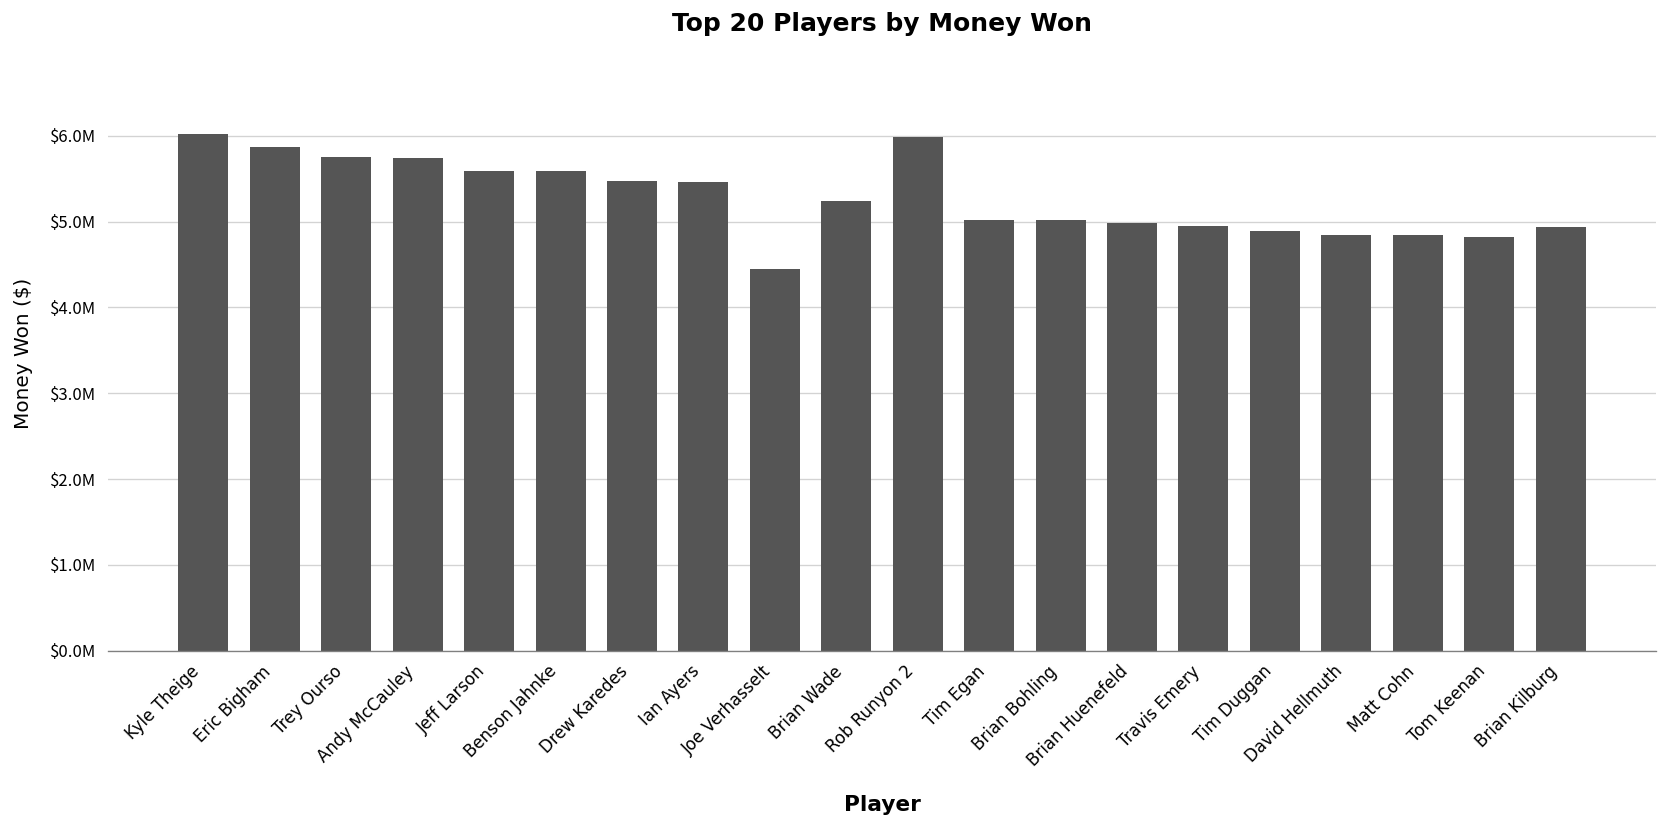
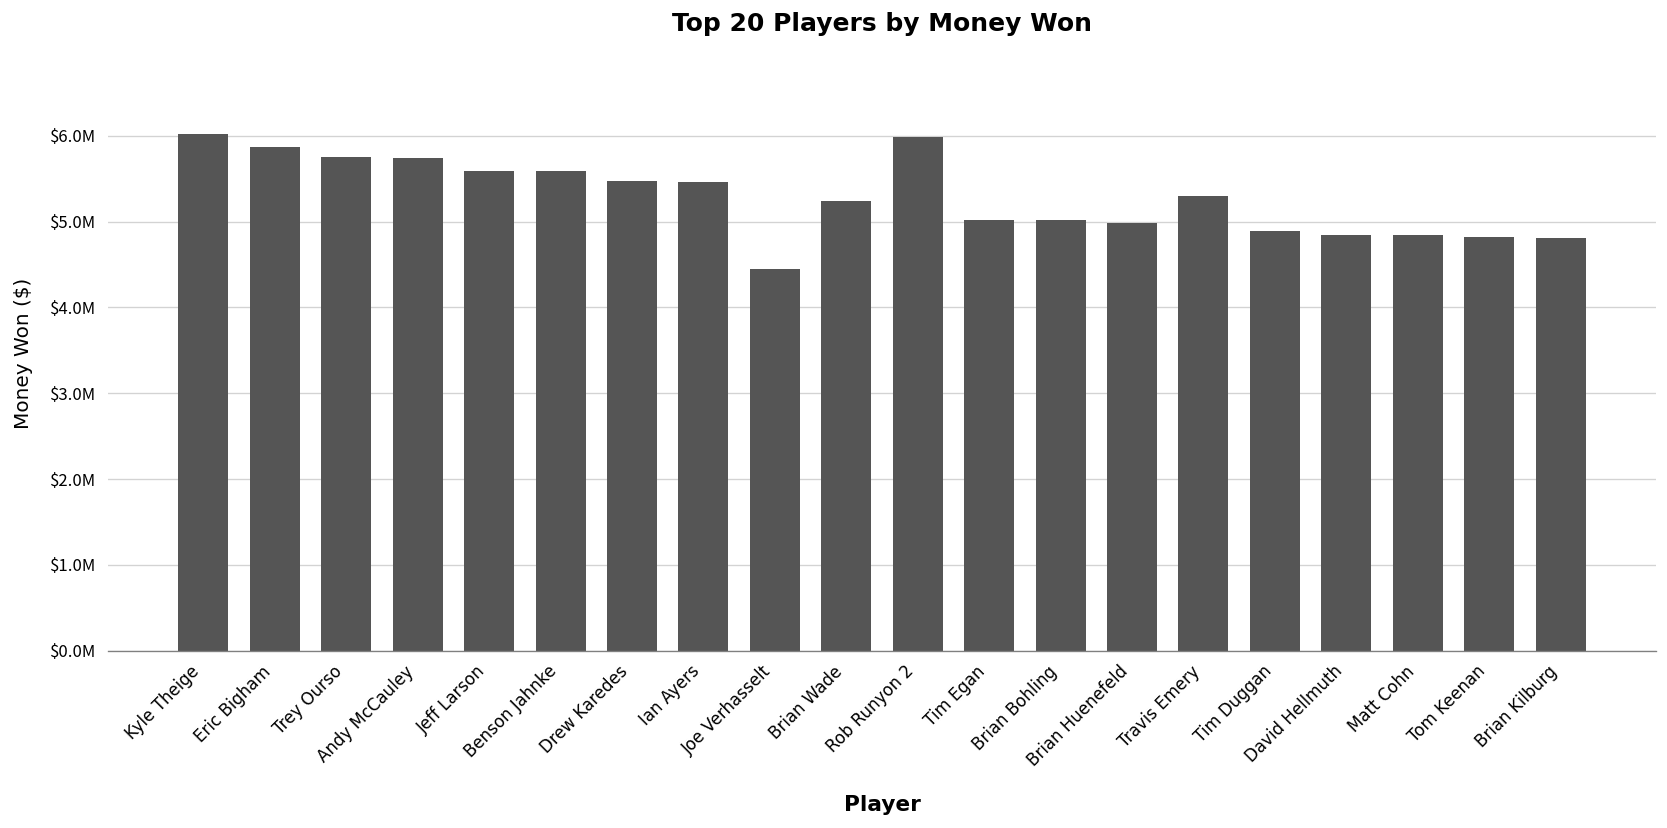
  {
    "Kyle Theige": "$6000000",
    "Eric Bigham": "$5900000",
    "Trey Ourso": "$5800000",
    "Andy McCauley": "$5700000",
    "Jeff Larson": "$5600000",
    "Benson Jahnke": "$5600000",
    "Drew Karedes": "$5500000",
    "Ian Ayers": "$5500000",
    "Joe Verhasselt": "$4400000",
    "Brian Wade": "$5200000",
    "Rob Runyon 2": "$6000000",
    "Tim Egan": "$5000000",
    "Brian Bohling": "$5000000",
    "Brian Huenefeld": "$5000000",
-   "Travis Emery": "$4900000",
+   "Travis Emery": "$5300000",
    "Tim Duggan": "$4900000",
    "David Hellmuth": "$4900000",
    "Matt Cohn": "$4800000",
    "Tom Keenan": "$4800000",
-   "Brian Kilburg": "$4900000"
+   "Brian Kilburg": "$4800000"
  }
